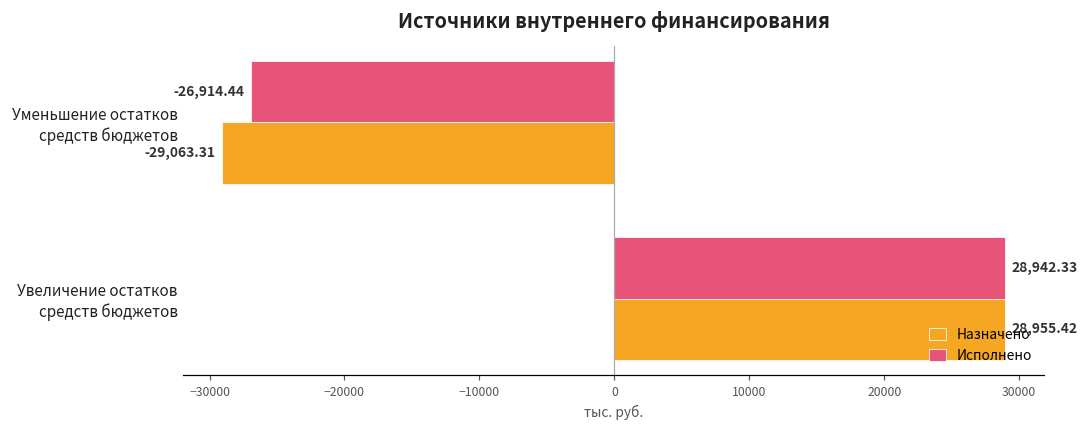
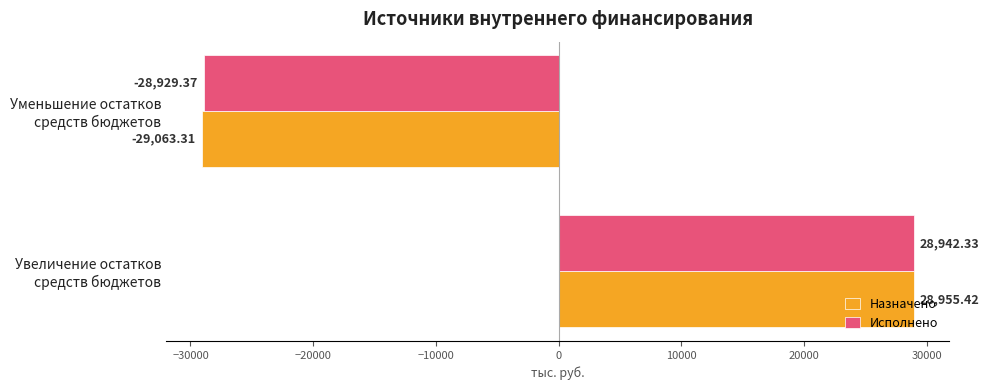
  {
    "Назначено": {
      "Уменьшение остатков средств бюджетов": "-29,063.31",
      "Увеличение остатков средств бюджетов": "28,955.42"
    },
    "Исполнено": {
-     "Уменьшение остатков средств бюджетов": "-26,914.44",
+     "Уменьшение остатков средств бюджетов": "-28,929.37",
      "Увеличение остатков средств бюджетов": "28,942.33"
    }
  }
